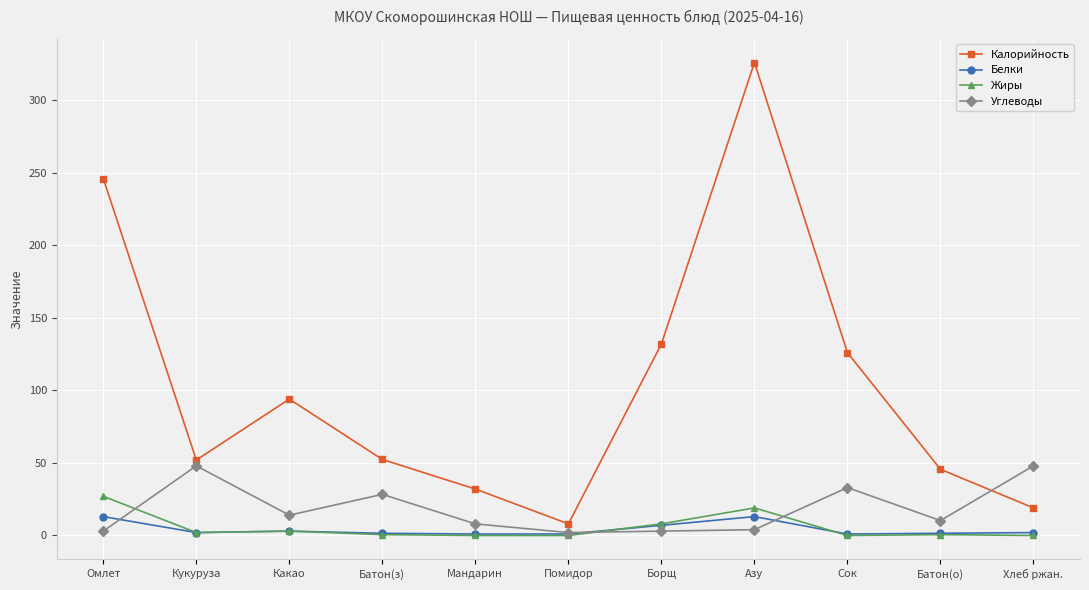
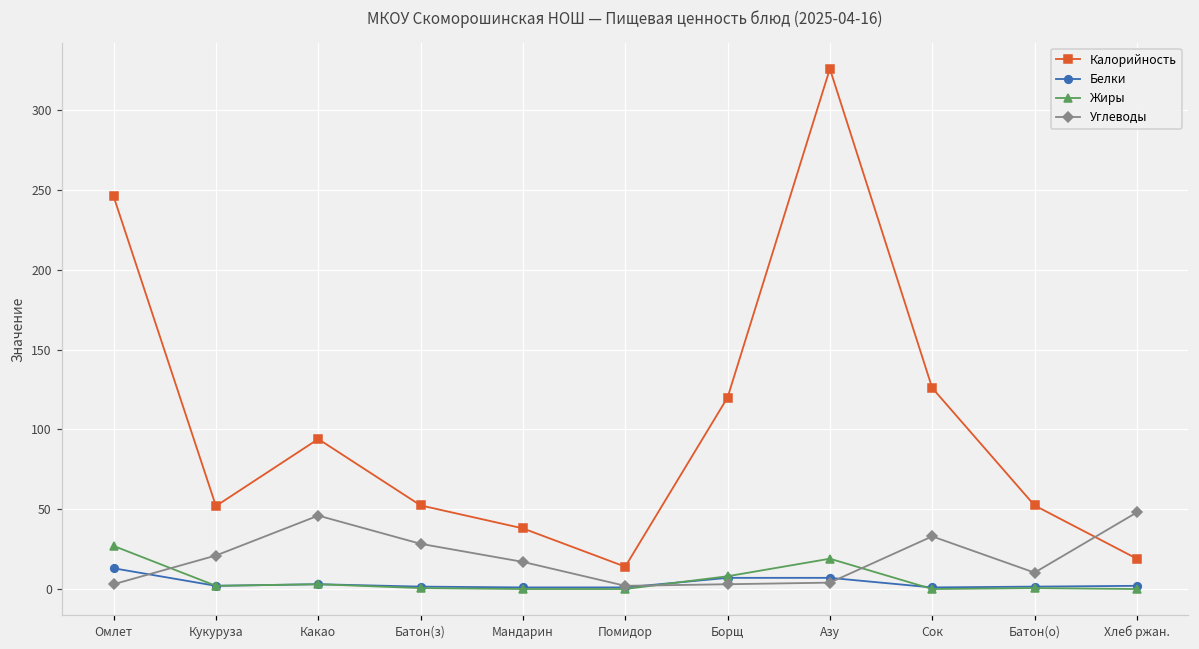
  {
    "Калорийность": {
      "Омлет": 246,
      "Кукуруза": 52,
      "Какао": 94,
      "Батон(з)": 52,
-     "Мандарин": 32,
-     "Помидор": 8,
-     "Борщ": 132,
+     "Мандарин": 38,
+     "Помидор": 14,
+     "Борщ": 120,
      "Азу": 326,
      "Сок": 126,
-     "Батон(о)": 46,
+     "Батон(о)": 52,
      "Хлеб ржан.": 19
    },
    "Белки": {
      "Омлет": 13,
-     "Азу": 13,
+     "Азу": 7,
      "Хлеб ржан.": 2
    },
    "Жиры": {
      "Омлет": 27,
      "Азу": 19,
      "Хлеб ржан.": 0
    },
    "Углеводы": {
      "Омлет": 3,
-     "Кукуруза": 48,
-     "Какао": 14,
+     "Кукуруза": 21,
+     "Какао": 46,
      "Батон(з)": 28,
-     "Мандарин": 8,
+     "Мандарин": 17,
      "Борщ": 3,
      "Азу": 4,
      "Сок": 33,
      "Батон(о)": 10,
      "Хлеб ржан.": 48
    }
  }
